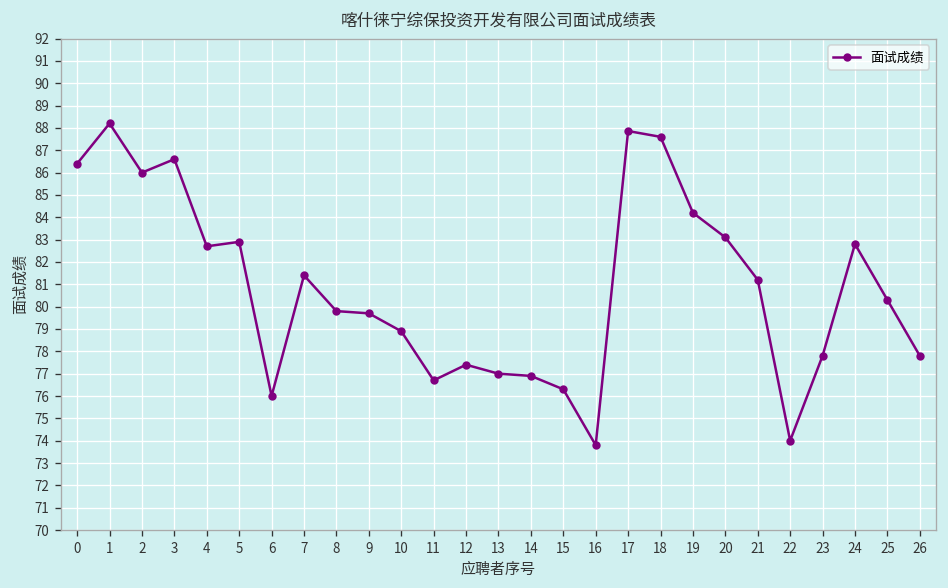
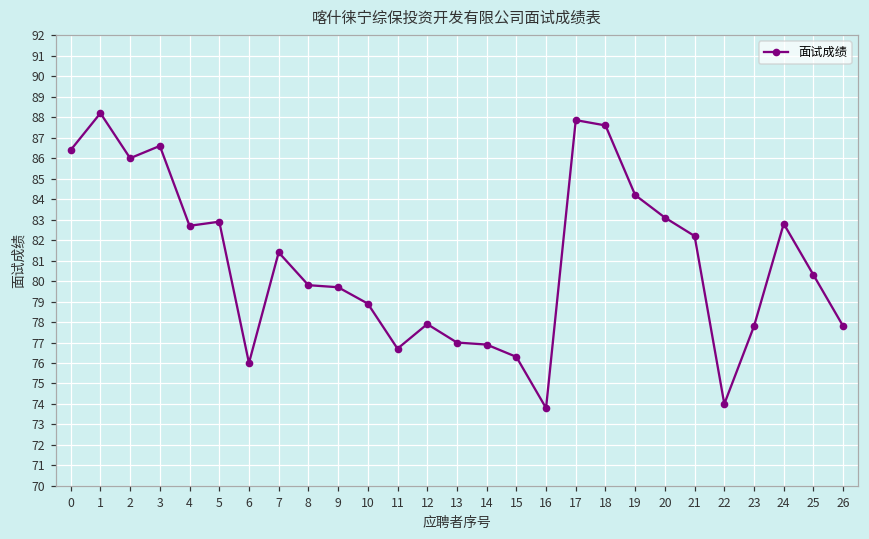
  {
    "0": 86.4,
    "1": 88.2,
    "2": 86.0,
    "3": 86.6,
    "4": 82.7,
    "5": 82.9,
    "6": 76.0,
    "7": 81.4,
    "8": 79.8,
    "9": 79.7,
    "10": 78.9,
    "11": 76.7,
-   "12": 77.4,
+   "12": 77.9,
    "13": 77.0,
    "14": 76.9,
    "15": 76.3,
    "16": 73.8,
    "17": 87.9,
    "18": 87.6,
    "19": 84.2,
    "20": 83.1,
-   "21": 81.2,
+   "21": 82.2,
    "22": 74.0,
    "23": 77.8,
    "24": 82.8,
    "25": 80.3,
    "26": 77.8
  }
